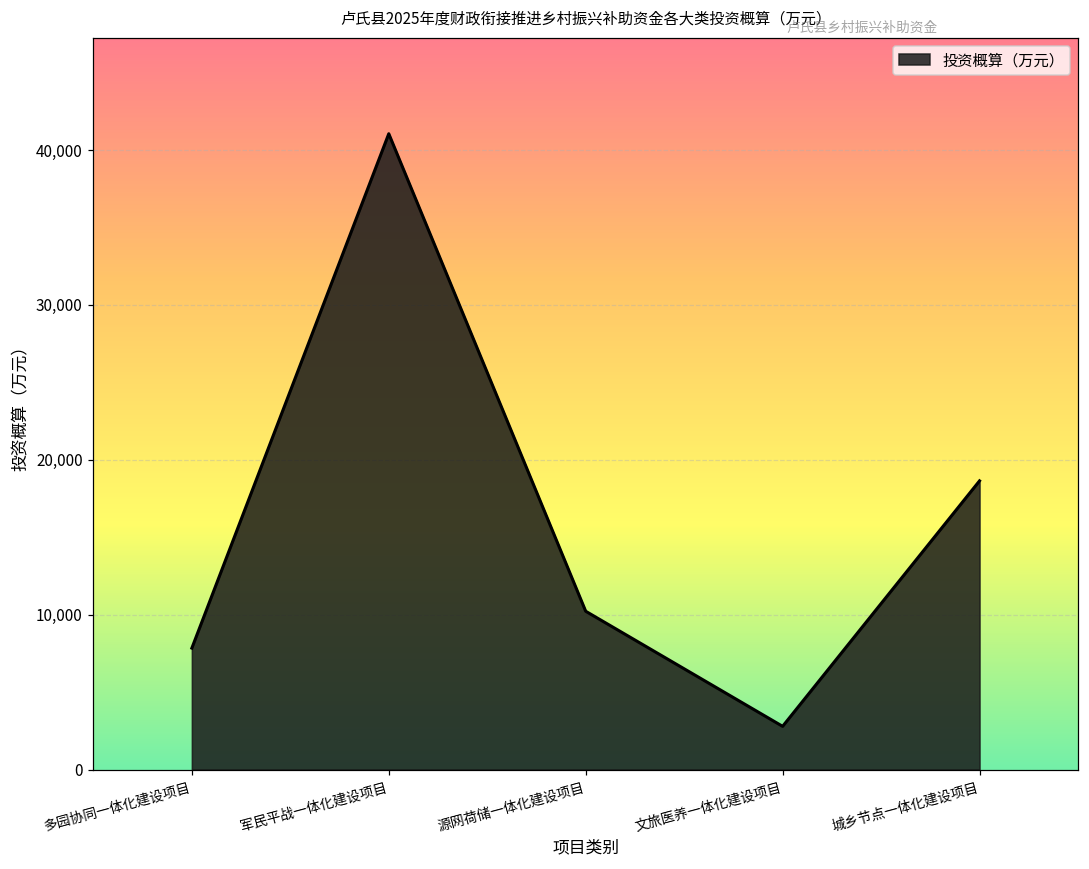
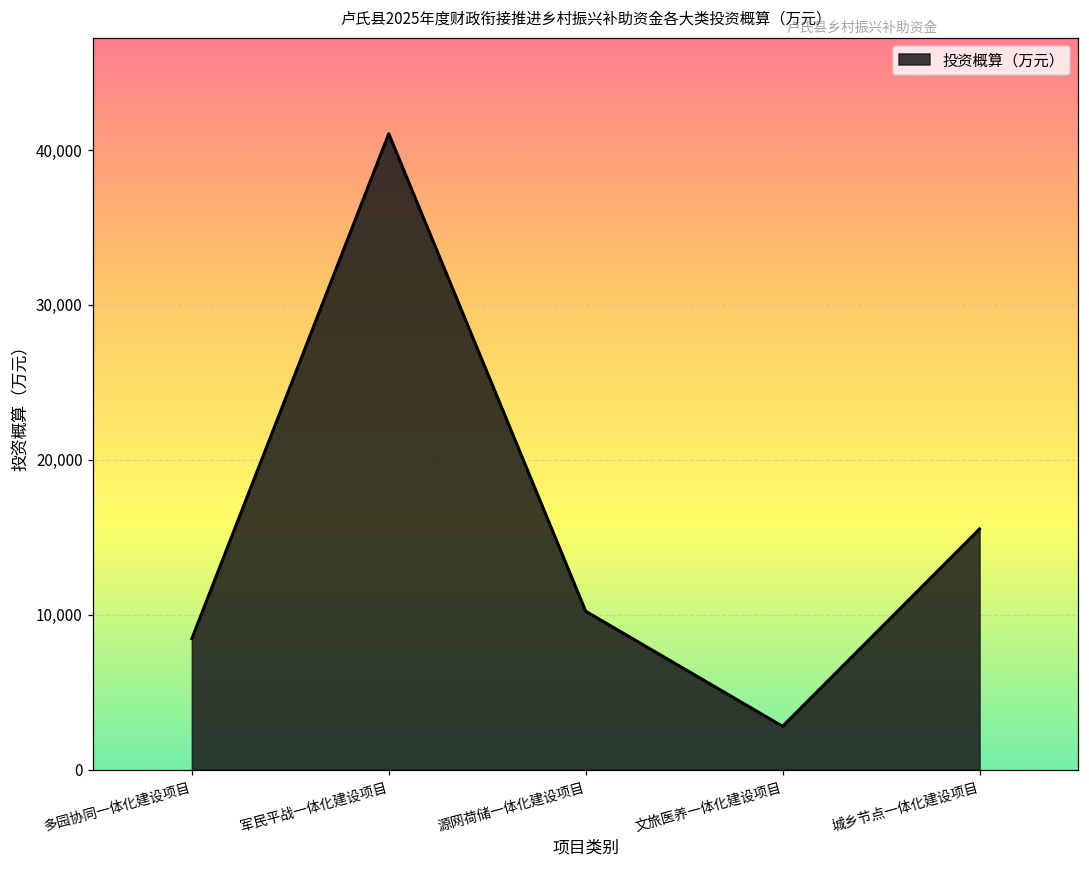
  {
-   "多园协同一体化建设项目": "7,800",
+   "多园协同一体化建设项目": "8,500",
    "军民平战一体化建设项目": "41,100",
    "源网荷储一体化建设项目": "10,200",
    "文旅医养一体化建设项目": "2,800",
-   "城乡节点一体化建设项目": "18,600"
+   "城乡节点一体化建设项目": "15,500"
  }
